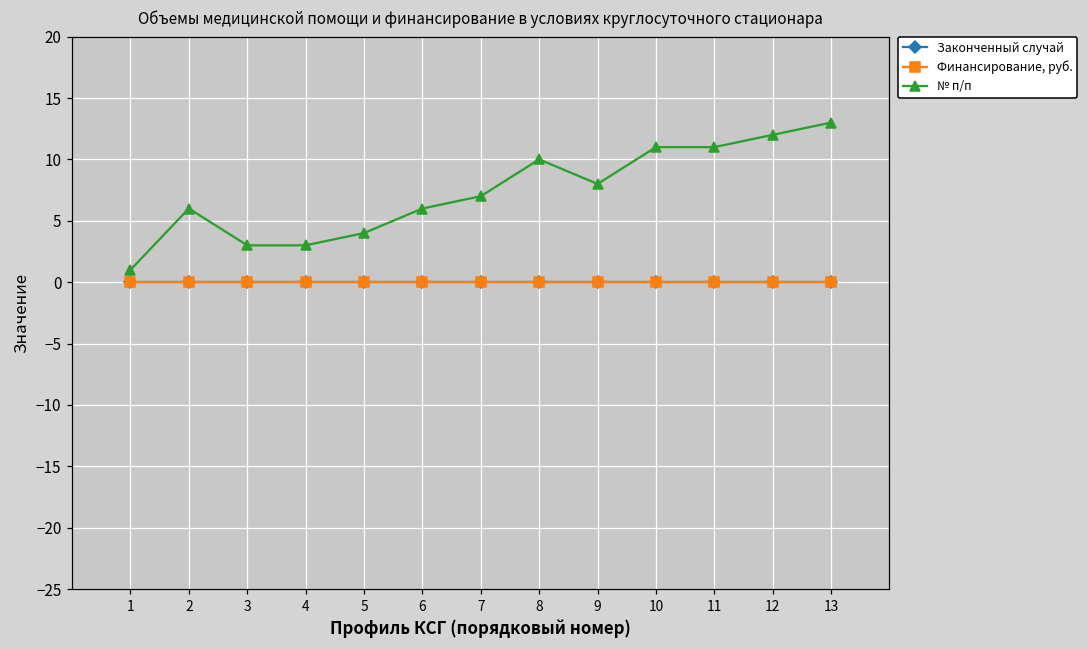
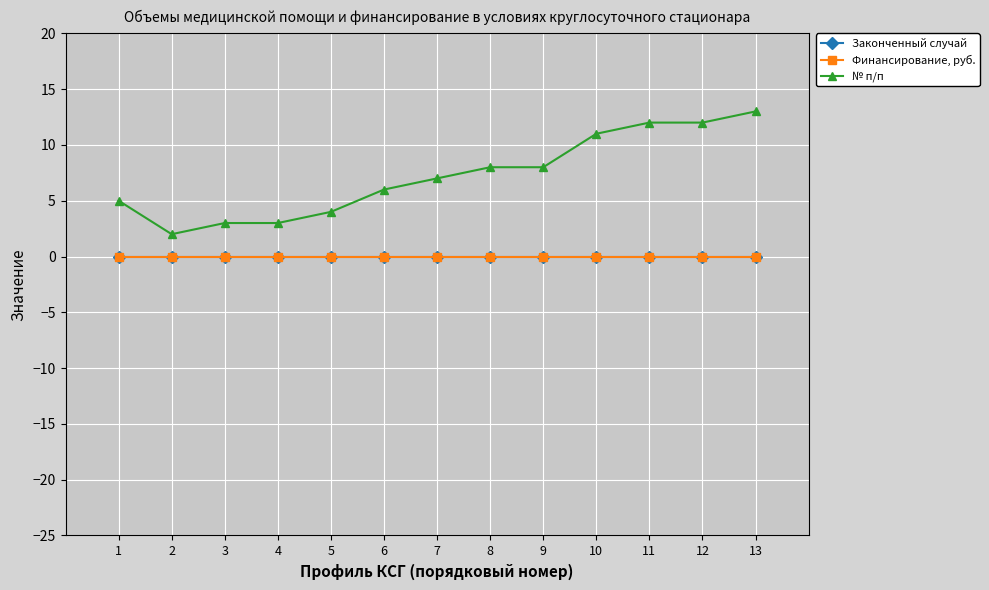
  {
    "Финансирование, руб.": {
      "1": 0,
      "2": 0,
      "3": 0,
      "4": 0,
      "5": 0,
      "6": 0,
      "7": 0,
      "8": 0,
      "9": 0,
      "10": 0,
      "11": 0,
      "12": 0,
      "13": 0
    },
    "№ п/п": {
-     "1": 1,
-     "2": 6,
+     "1": 5,
+     "2": 2,
      "3": 3,
      "4": 3,
      "5": 4,
      "6": 6,
      "7": 7,
-     "8": 10,
+     "8": 8,
      "9": 8,
      "10": 11,
-     "11": 11,
+     "11": 12,
      "12": 12,
      "13": 13
    }
  }
